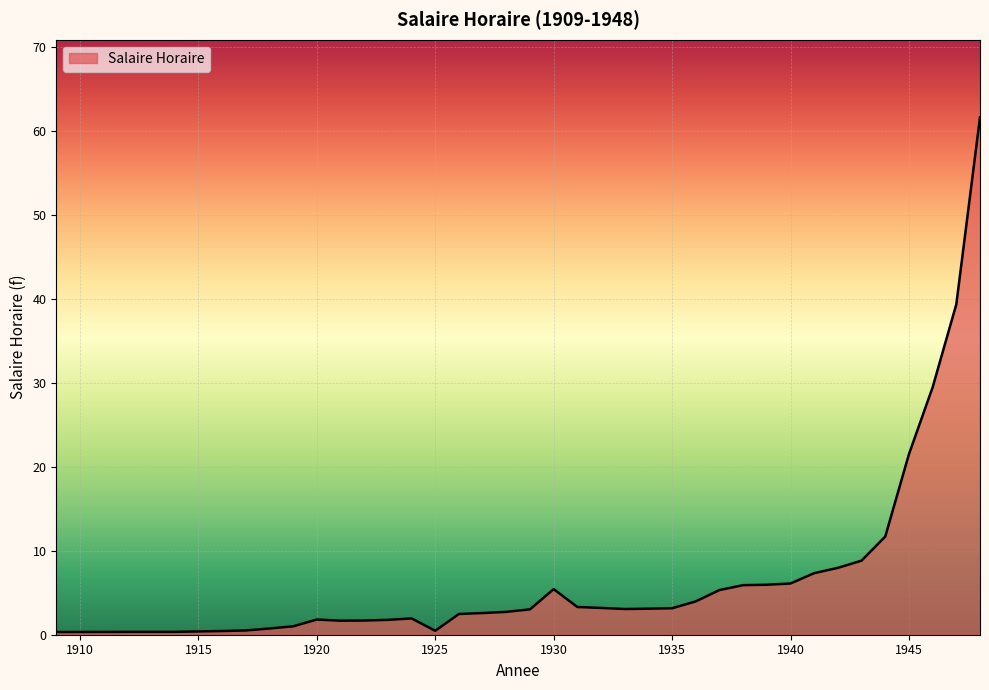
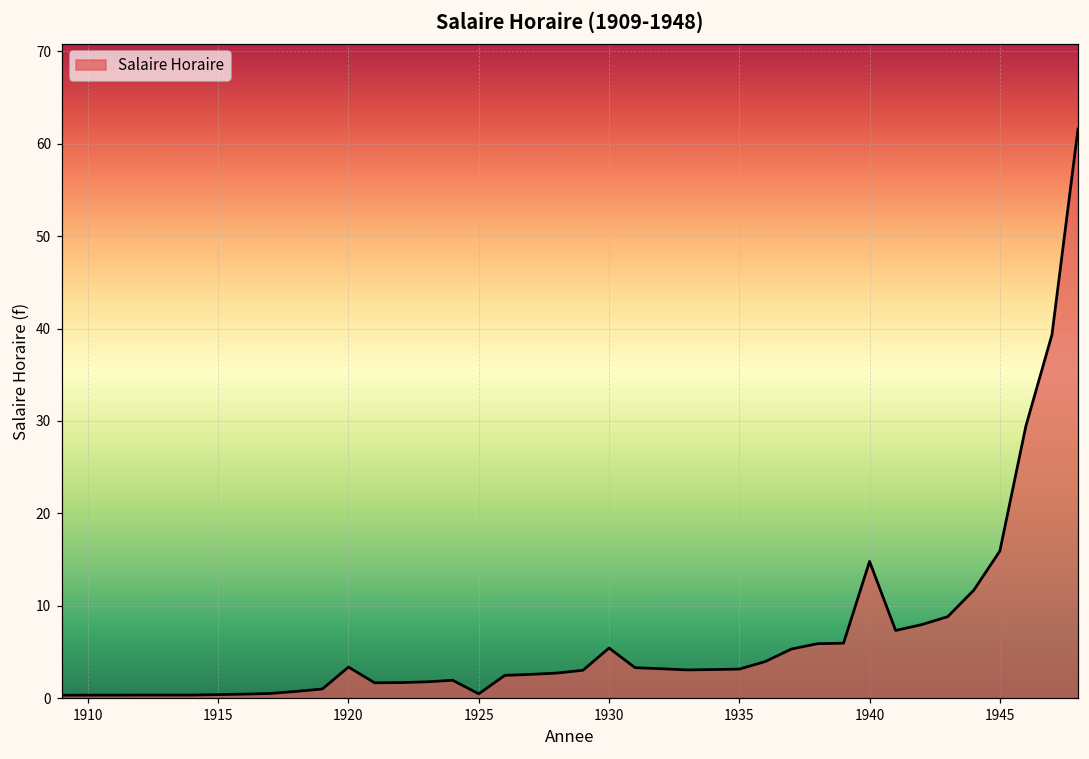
  {
    "1910": 0,
    "1915": 0,
-   "1920": 2,
+   "1920": 3,
    "1925": 0,
    "1930": 5,
    "1935": 3,
-   "1940": 6,
-   "1945": 21
+   "1940": 15,
+   "1945": 16
  }
